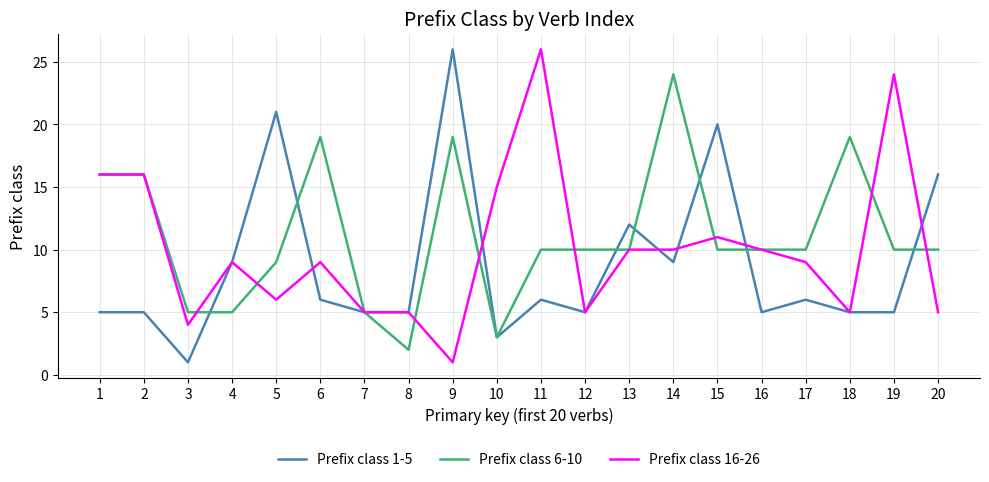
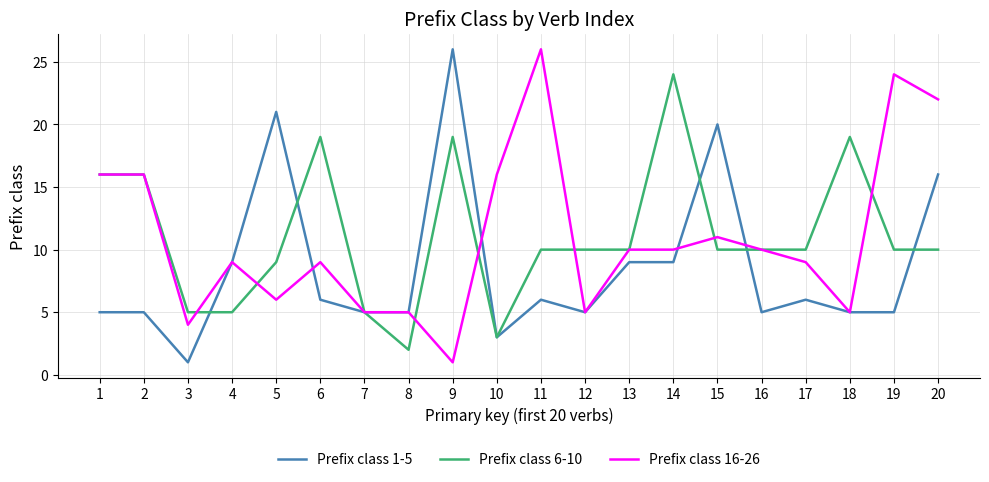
  {
    "Prefix class 1-5": {
      "1": 5,
      "2": 5,
      "3": 1,
      "5": 21,
      "6": 6,
      "9": 26,
      "11": 6,
-     "13": 12,
+     "13": 9,
      "14": 9,
      "15": 20,
      "16": 5,
      "17": 6,
      "19": 5,
      "20": 16
    },
    "Prefix class 6-10": {
      "3": 5,
      "4": 5,
      "5": 9,
      "6": 19,
      "8": 2,
      "9": 19,
      "11": 10,
      "12": 10,
      "14": 24,
      "15": 10,
      "17": 10,
      "18": 19,
      "19": 10,
      "20": 10
    },
    "Prefix class 16-26": {
      "3": 4,
      "5": 6,
      "6": 9,
      "9": 1,
-     "10": 15,
+     "10": 16,
      "11": 26,
      "14": 10,
      "15": 11,
      "17": 9,
      "19": 24,
-     "20": 5
+     "20": 22
    }
  }
